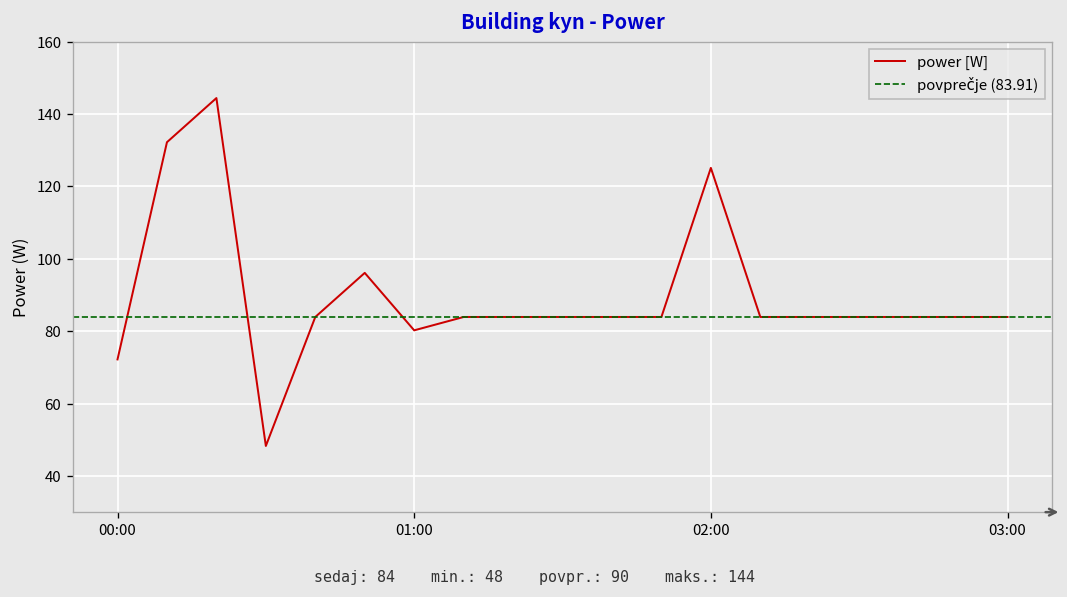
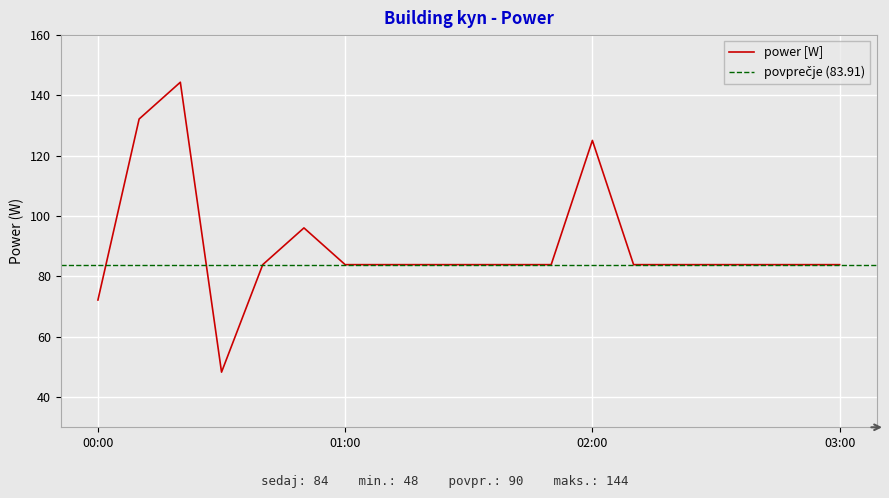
  {
    "00:00": 72,
-   "01:00": 80,
+   "01:00": 84,
    "02:00": 125,
    "03:00": 84
  }
